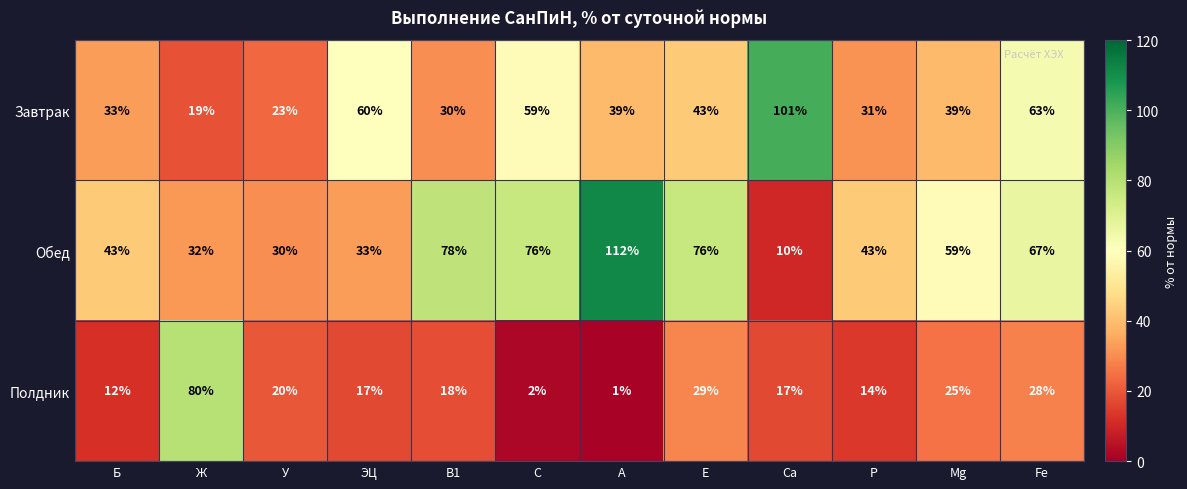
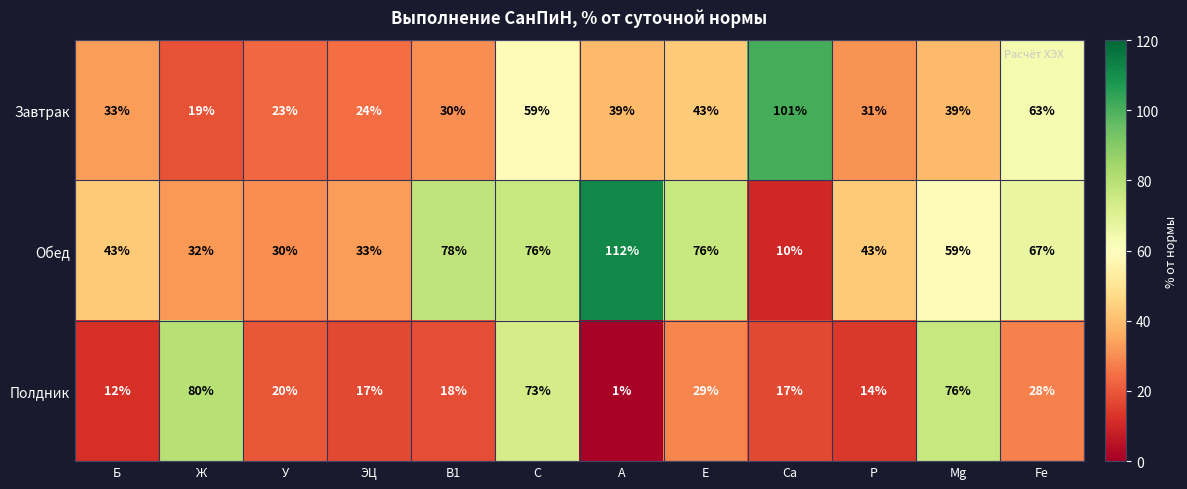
  {
    "Завтрак": {
      "Б": "33%",
      "Ж": "19%",
      "У": "23%",
-     "ЭЦ": "60%",
+     "ЭЦ": "24%",
      "B1": "30%",
      "C": "59%",
      "A": "39%",
      "E": "43%",
      "Ca": "101%",
      "P": "31%",
      "Mg": "39%"
    },
    "Обед": {
      "Б": "43%",
      "Ж": "32%",
      "У": "30%",
      "ЭЦ": "33%",
      "B1": "78%",
      "C": "76%",
      "A": "112%",
      "E": "76%",
      "Ca": "10%",
      "P": "43%",
      "Mg": "59%",
      "Fe": "67%"
    },
    "Полдник": {
      "Б": "12%",
      "Ж": "80%",
      "У": "20%",
      "ЭЦ": "17%",
      "B1": "18%",
-     "C": "2%",
+     "C": "73%",
      "A": "1%",
      "E": "29%",
      "Ca": "17%",
      "P": "14%",
-     "Mg": "25%",
+     "Mg": "76%",
      "Fe": "28%"
    }
  }
